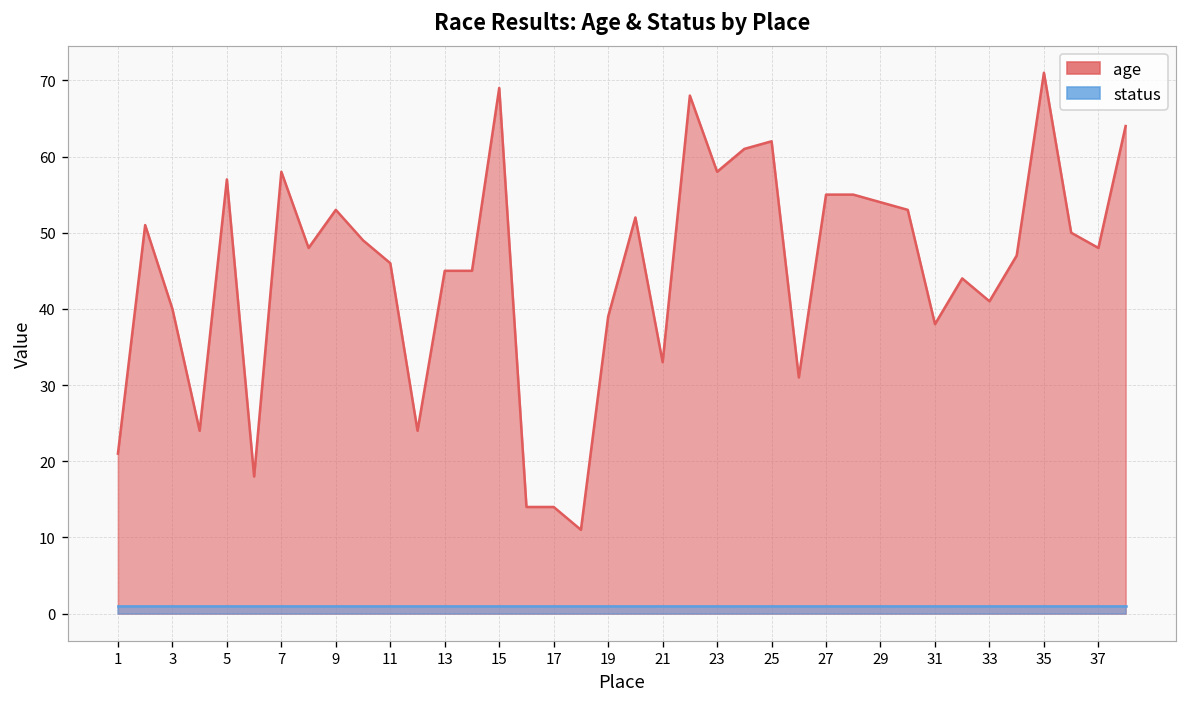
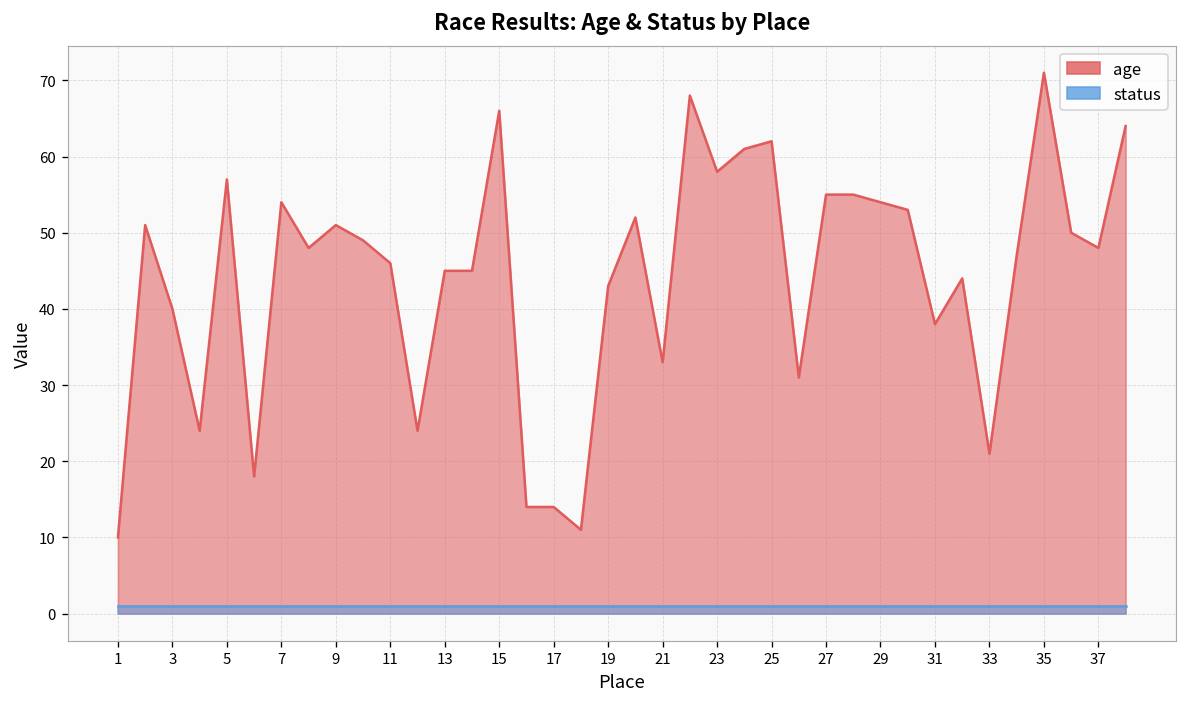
  {
    "age": {
-     "1": 21,
+     "1": 10,
      "3": 40,
      "5": 57,
-     "7": 58,
-     "9": 53,
+     "7": 54,
+     "9": 51,
      "11": 46,
      "13": 45,
-     "15": 69,
+     "15": 66,
      "17": 14,
-     "19": 39,
+     "19": 43,
      "21": 33,
      "23": 58,
      "25": 62,
      "27": 55,
      "29": 54,
      "31": 38,
-     "33": 41,
+     "33": 21,
      "35": 71,
      "37": 48
    },
    "status": {
      "1": 1,
      "3": 1,
      "5": 1,
      "7": 1,
      "9": 1,
      "11": 1,
      "13": 1,
      "15": 1,
      "17": 1,
      "19": 1,
      "21": 1,
      "23": 1,
      "25": 1,
      "27": 1,
      "29": 1,
      "31": 1,
      "33": 1,
      "35": 1,
      "37": 1
    }
  }
